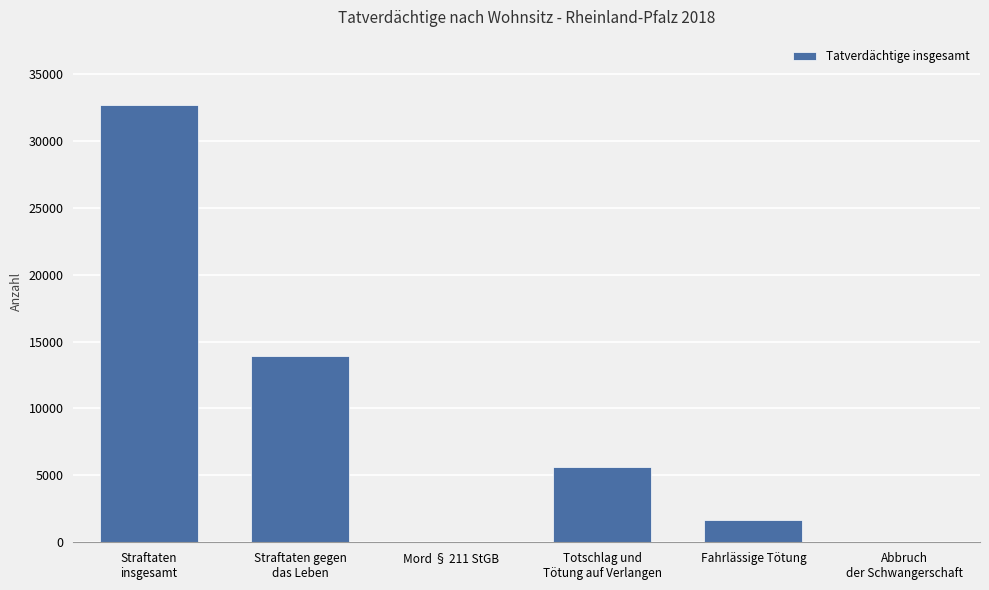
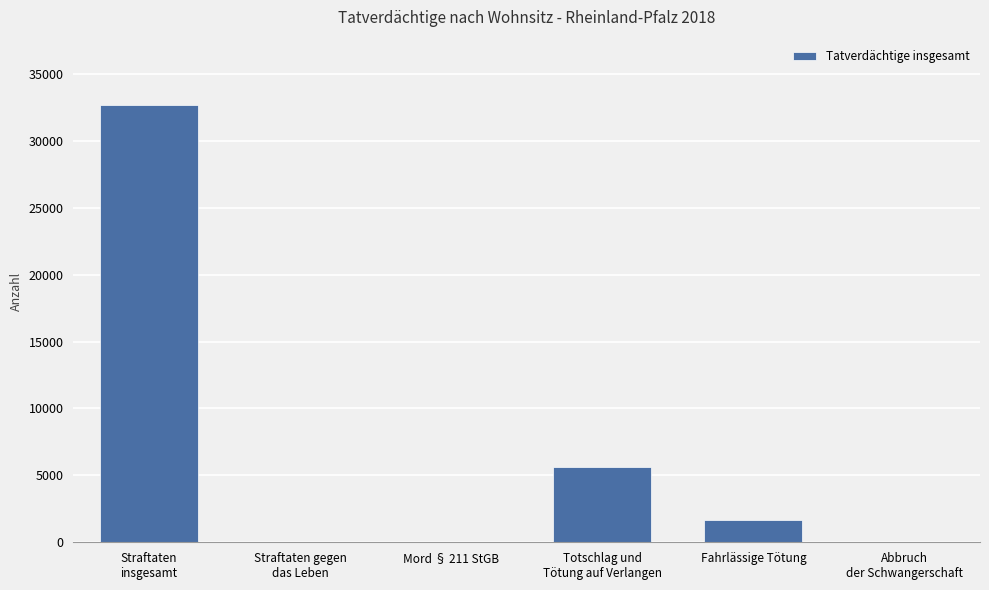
  {
    "Straftaten insgesamt": 32700,
-   "Straftaten gegen das Leben": 14000,
+   "Straftaten gegen das Leben": 0,
    "Totschlag und Tötung auf Verlangen": 5600,
    "Fahrlässige Tötung": 1700
  }
